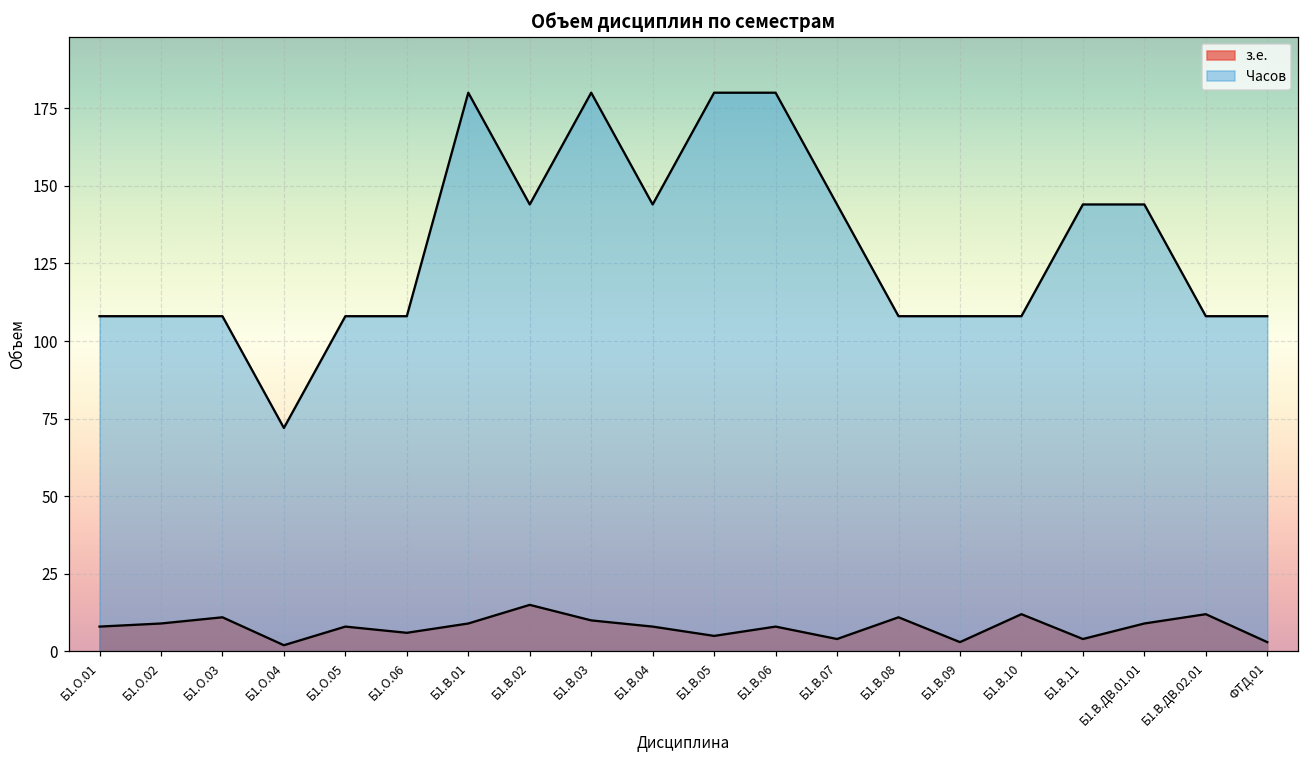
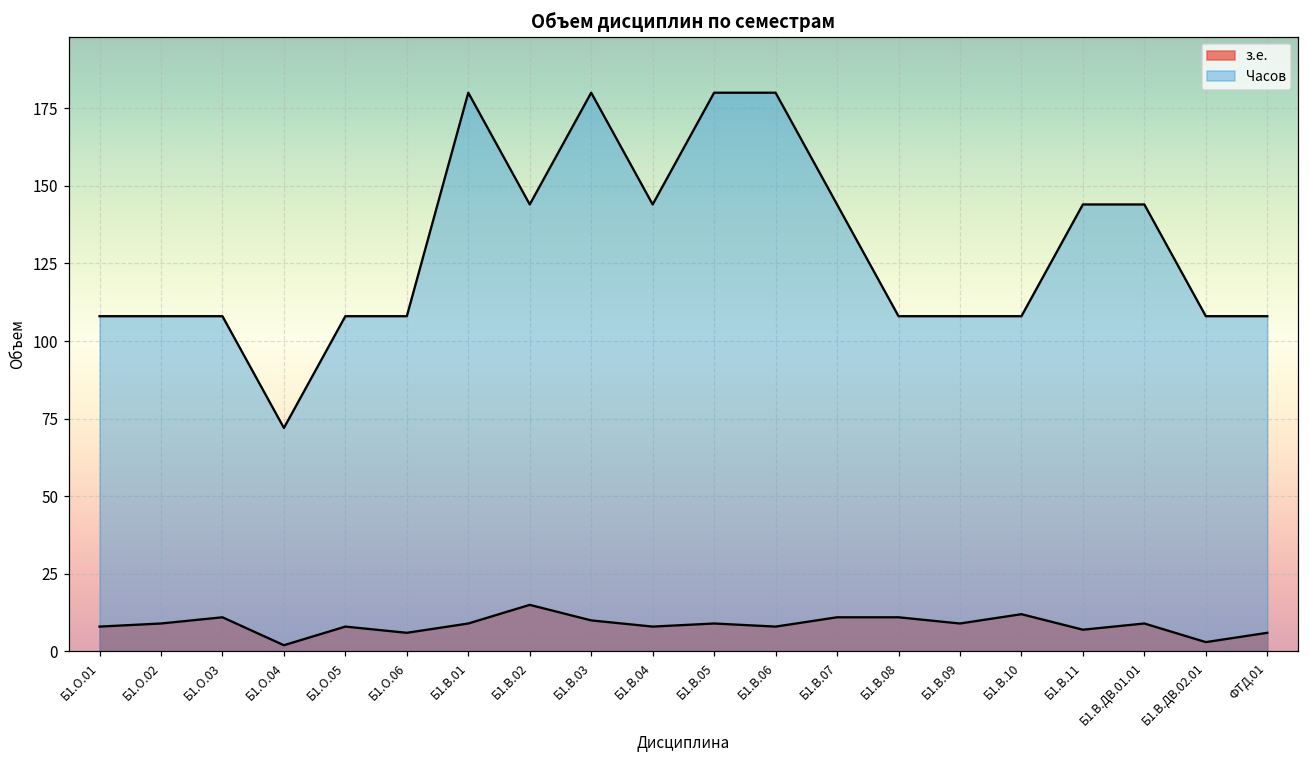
  {
    "з.е.": {
      "Б1.О.01": 8,
      "Б1.О.02": 9,
      "Б1.О.03": 11,
      "Б1.О.04": 2,
      "Б1.О.05": 8,
      "Б1.О.06": 6,
      "Б1.В.01": 9,
      "Б1.В.02": 15,
      "Б1.В.03": 10,
      "Б1.В.04": 8,
-     "Б1.В.05": 5,
+     "Б1.В.05": 9,
      "Б1.В.06": 8,
-     "Б1.В.07": 4,
+     "Б1.В.07": 11,
      "Б1.В.08": 11,
-     "Б1.В.09": 3,
+     "Б1.В.09": 9,
      "Б1.В.10": 12,
-     "Б1.В.11": 4,
+     "Б1.В.11": 7,
      "Б1.В.ДВ.01.01": 9,
-     "Б1.В.ДВ.02.01": 12,
-     "ФТД.01": 3
+     "Б1.В.ДВ.02.01": 3,
+     "ФТД.01": 6
    },
    "Часов": {
      "Б1.О.01": 108,
      "Б1.О.02": 108,
      "Б1.О.03": 108,
      "Б1.О.04": 72,
      "Б1.О.05": 108,
      "Б1.О.06": 108,
      "Б1.В.01": 180,
      "Б1.В.02": 144,
      "Б1.В.03": 180,
      "Б1.В.04": 144,
      "Б1.В.05": 180,
      "Б1.В.06": 180,
      "Б1.В.07": 144,
      "Б1.В.08": 108,
      "Б1.В.09": 108,
      "Б1.В.10": 108,
      "Б1.В.11": 144,
      "Б1.В.ДВ.01.01": 144,
      "Б1.В.ДВ.02.01": 108,
      "ФТД.01": 108
    }
  }
